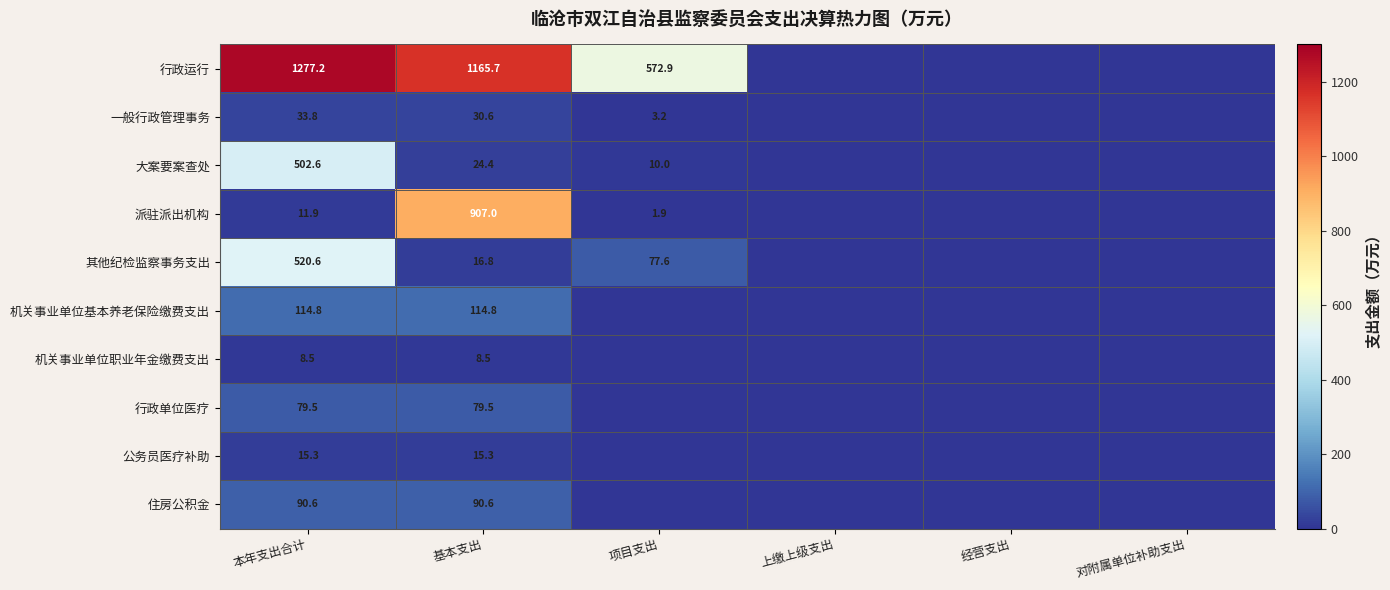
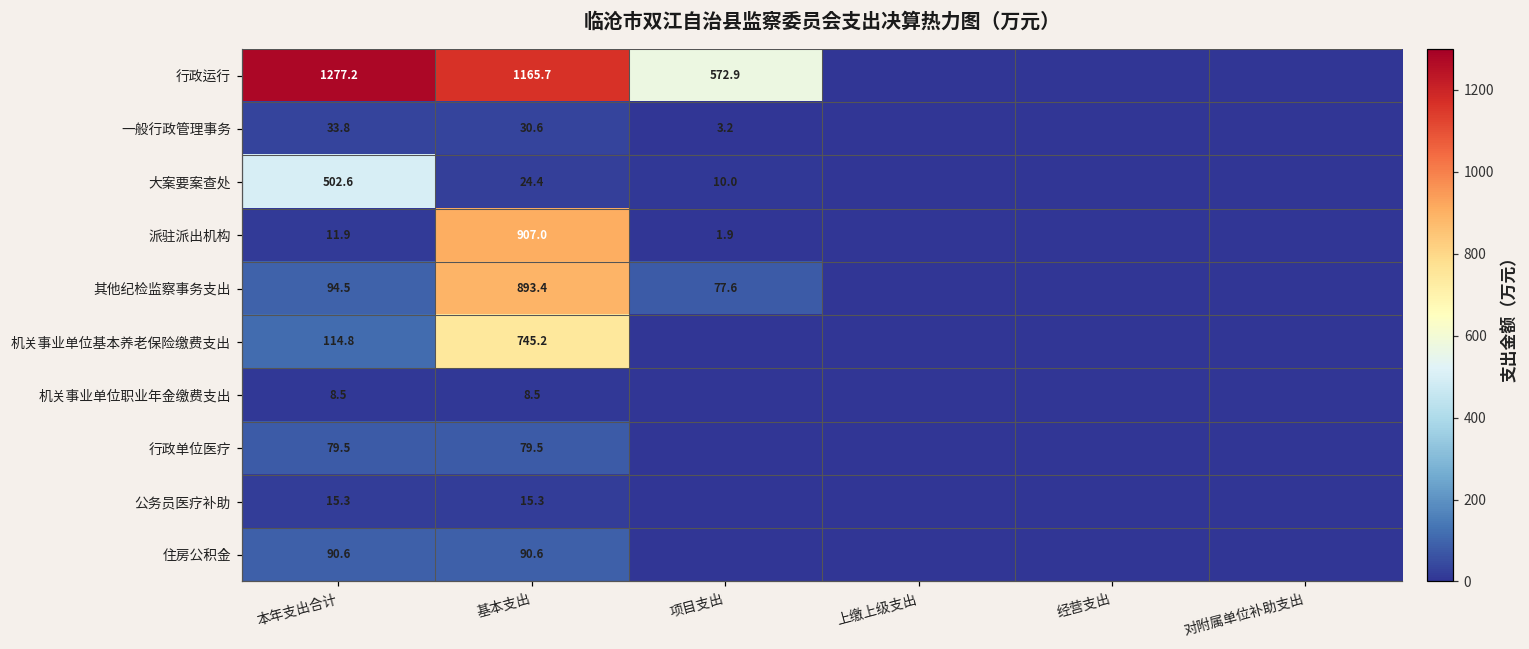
  {
    "行政运行": {
      "本年支出合计": 1277.2,
      "基本支出": 1165.7,
      "项目支出": 572.9
    },
    "一般行政管理事务": {
      "本年支出合计": 33.8,
      "基本支出": 30.6,
      "项目支出": 3.2
    },
    "大案要案查处": {
      "本年支出合计": 502.6,
      "基本支出": 24.4,
      "项目支出": 10.0
    },
    "派驻派出机构": {
      "本年支出合计": 11.9,
      "基本支出": 907.0,
      "项目支出": 1.9
    },
    "其他纪检监察事务支出": {
-     "本年支出合计": 520.6,
-     "基本支出": 16.8,
+     "本年支出合计": 94.5,
+     "基本支出": 893.4,
      "项目支出": 77.6
    },
    "机关事业单位基本养老保险缴费支出": {
      "本年支出合计": 114.8,
-     "基本支出": 114.8
+     "基本支出": 745.2
    },
    "机关事业单位职业年金缴费支出": {
      "本年支出合计": 8.5,
      "基本支出": 8.5
    },
    "行政单位医疗": {
      "本年支出合计": 79.5,
      "基本支出": 79.5
    },
    "公务员医疗补助": {
      "本年支出合计": 15.3,
      "基本支出": 15.3
    },
    "住房公积金": {
      "本年支出合计": 90.6,
      "基本支出": 90.6
    }
  }
